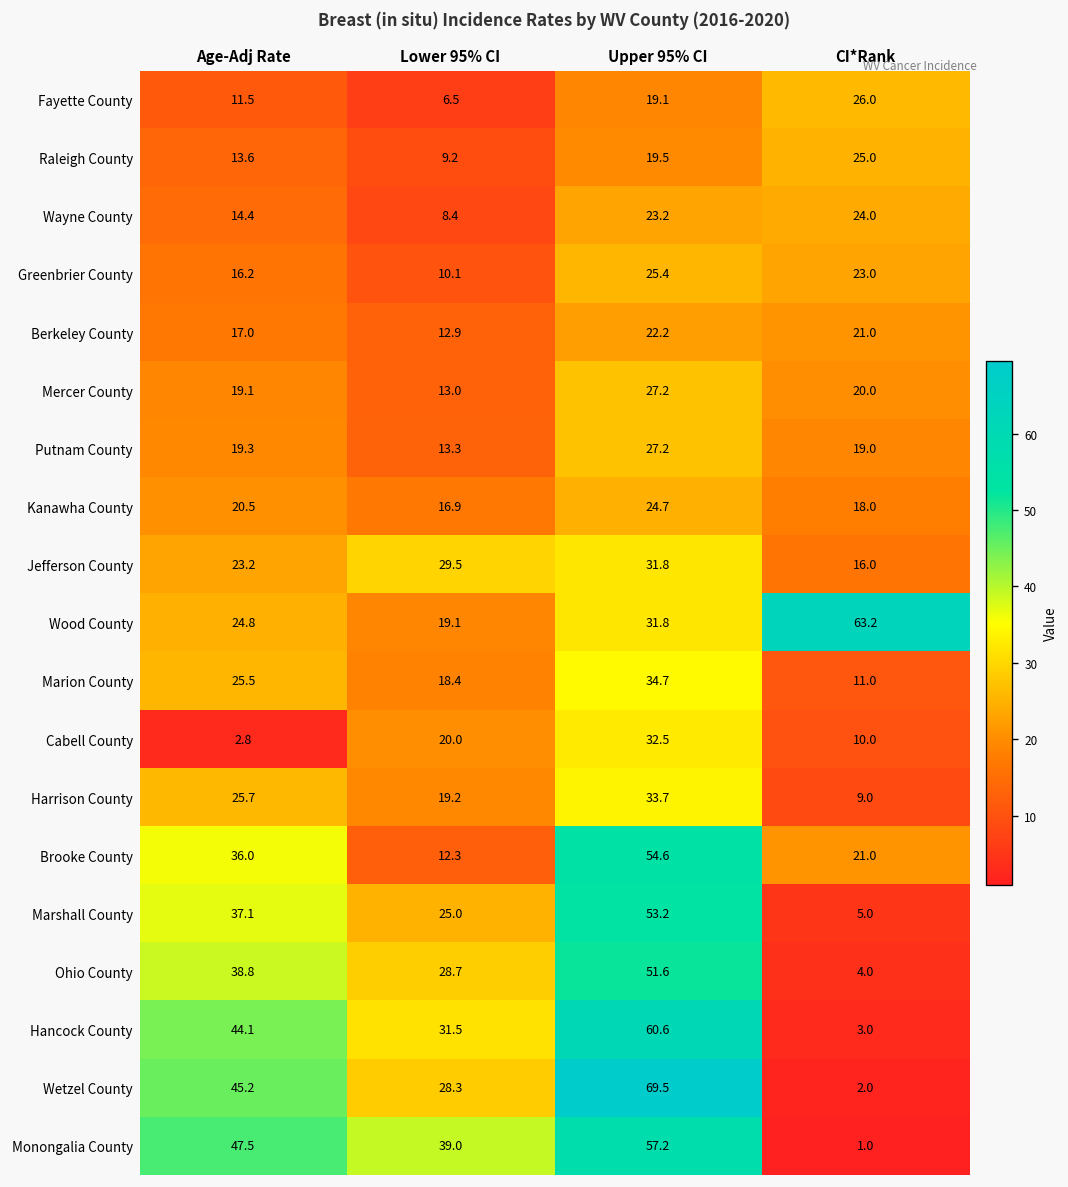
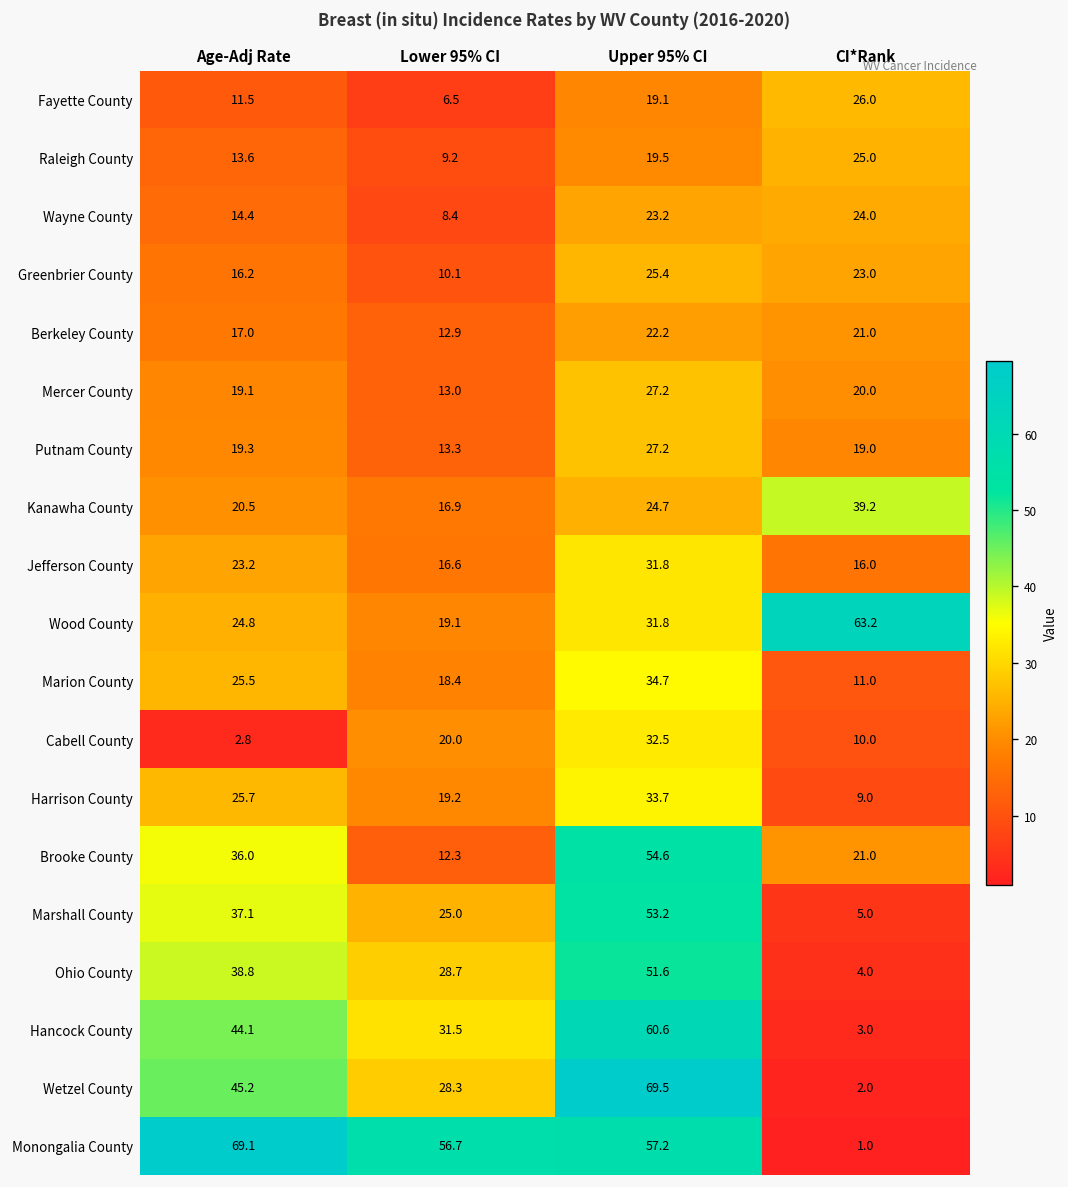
  {
    "Fayette County": {
      "Age-Adj Rate": 11.5,
      "Lower 95% CI": 6.5,
      "Upper 95% CI": 19.1,
      "CI*Rank": 26.0
    },
    "Raleigh County": {
      "Age-Adj Rate": 13.6,
      "Lower 95% CI": 9.2,
      "Upper 95% CI": 19.5,
      "CI*Rank": 25.0
    },
    "Wayne County": {
      "Age-Adj Rate": 14.4,
      "Lower 95% CI": 8.4,
      "Upper 95% CI": 23.2,
      "CI*Rank": 24.0
    },
    "Greenbrier County": {
      "Age-Adj Rate": 16.2,
      "Lower 95% CI": 10.1,
      "Upper 95% CI": 25.4,
      "CI*Rank": 23.0
    },
    "Berkeley County": {
      "Age-Adj Rate": 17.0,
      "Lower 95% CI": 12.9,
      "Upper 95% CI": 22.2,
      "CI*Rank": 21.0
    },
    "Mercer County": {
      "Age-Adj Rate": 19.1,
      "Lower 95% CI": 13.0,
      "Upper 95% CI": 27.2,
      "CI*Rank": 20.0
    },
    "Putnam County": {
      "Age-Adj Rate": 19.3,
      "Lower 95% CI": 13.3,
      "Upper 95% CI": 27.2,
      "CI*Rank": 19.0
    },
    "Kanawha County": {
      "Age-Adj Rate": 20.5,
      "Lower 95% CI": 16.9,
      "Upper 95% CI": 24.7,
-     "CI*Rank": 18.0
+     "CI*Rank": 39.2
    },
    "Jefferson County": {
      "Age-Adj Rate": 23.2,
-     "Lower 95% CI": 29.5,
+     "Lower 95% CI": 16.6,
      "Upper 95% CI": 31.8,
      "CI*Rank": 16.0
    },
    "Wood County": {
      "Age-Adj Rate": 24.8,
      "Lower 95% CI": 19.1,
      "Upper 95% CI": 31.8,
      "CI*Rank": 63.2
    },
    "Marion County": {
      "Age-Adj Rate": 25.5,
      "Lower 95% CI": 18.4,
      "Upper 95% CI": 34.7,
      "CI*Rank": 11.0
    },
    "Cabell County": {
      "Age-Adj Rate": 2.8,
      "Lower 95% CI": 20.0,
      "Upper 95% CI": 32.5,
      "CI*Rank": 10.0
    },
    "Harrison County": {
      "Age-Adj Rate": 25.7,
      "Lower 95% CI": 19.2,
      "Upper 95% CI": 33.7,
      "CI*Rank": 9.0
    },
    "Brooke County": {
      "Age-Adj Rate": 36.0,
      "Lower 95% CI": 12.3,
      "Upper 95% CI": 54.6,
      "CI*Rank": 21.0
    },
    "Marshall County": {
      "Age-Adj Rate": 37.1,
      "Lower 95% CI": 25.0,
      "Upper 95% CI": 53.2,
      "CI*Rank": 5.0
    },
    "Ohio County": {
      "Age-Adj Rate": 38.8,
      "Lower 95% CI": 28.7,
      "Upper 95% CI": 51.6,
      "CI*Rank": 4.0
    },
    "Hancock County": {
      "Age-Adj Rate": 44.1,
      "Lower 95% CI": 31.5,
      "Upper 95% CI": 60.6,
      "CI*Rank": 3.0
    },
    "Wetzel County": {
      "Age-Adj Rate": 45.2,
      "Lower 95% CI": 28.3,
      "Upper 95% CI": 69.5,
      "CI*Rank": 2.0
    },
    "Monongalia County": {
-     "Age-Adj Rate": 47.5,
-     "Lower 95% CI": 39.0,
+     "Age-Adj Rate": 69.1,
+     "Lower 95% CI": 56.7,
      "Upper 95% CI": 57.2,
      "CI*Rank": 1.0
    }
  }
